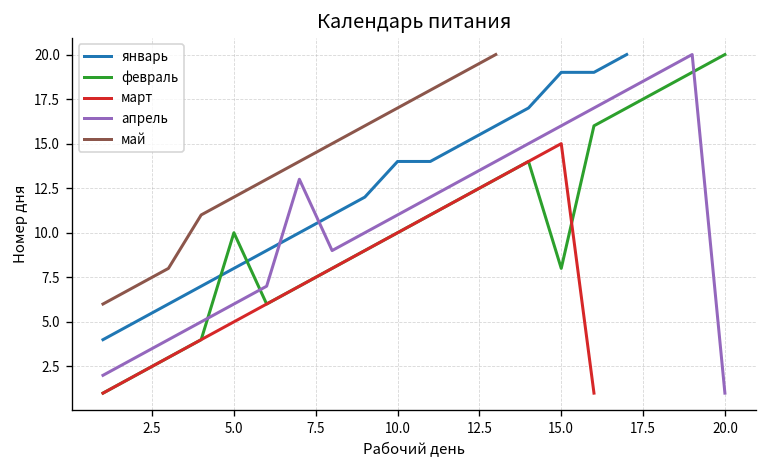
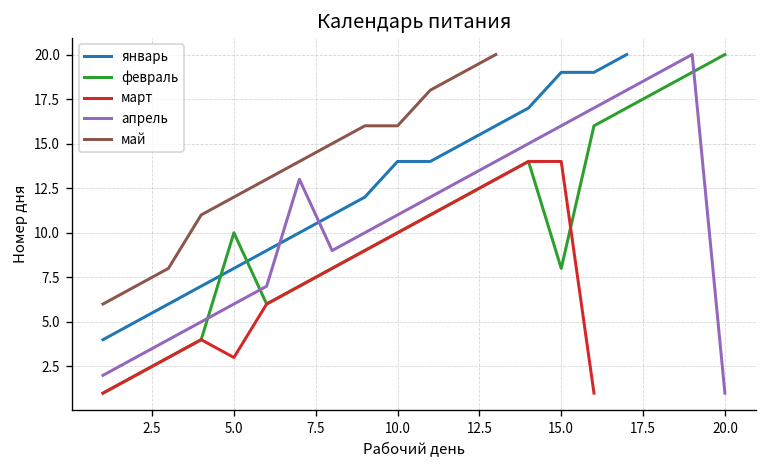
  {
    "январь": {
      "5.0": 8,
      "10.0": 14,
      "15.0": 19
    },
    "февраль": {
      "5.0": 10,
      "15.0": 8,
      "20.0": 20
    },
    "март": {
-     "5.0": 5,
-     "15.0": 15
+     "5.0": 3,
+     "15.0": 14
    },
    "апрель": {
      "5.0": 6,
      "10.0": 11,
      "15.0": 16,
      "20.0": 1
    },
    "май": {
      "5.0": 12,
-     "10.0": 17
+     "10.0": 16
    }
  }
